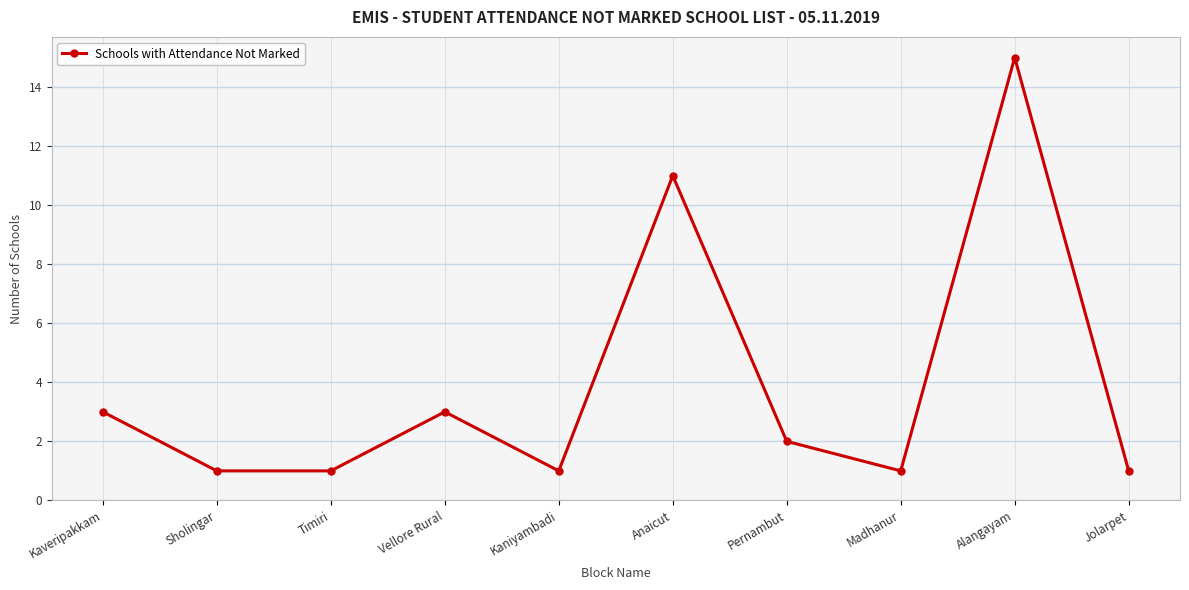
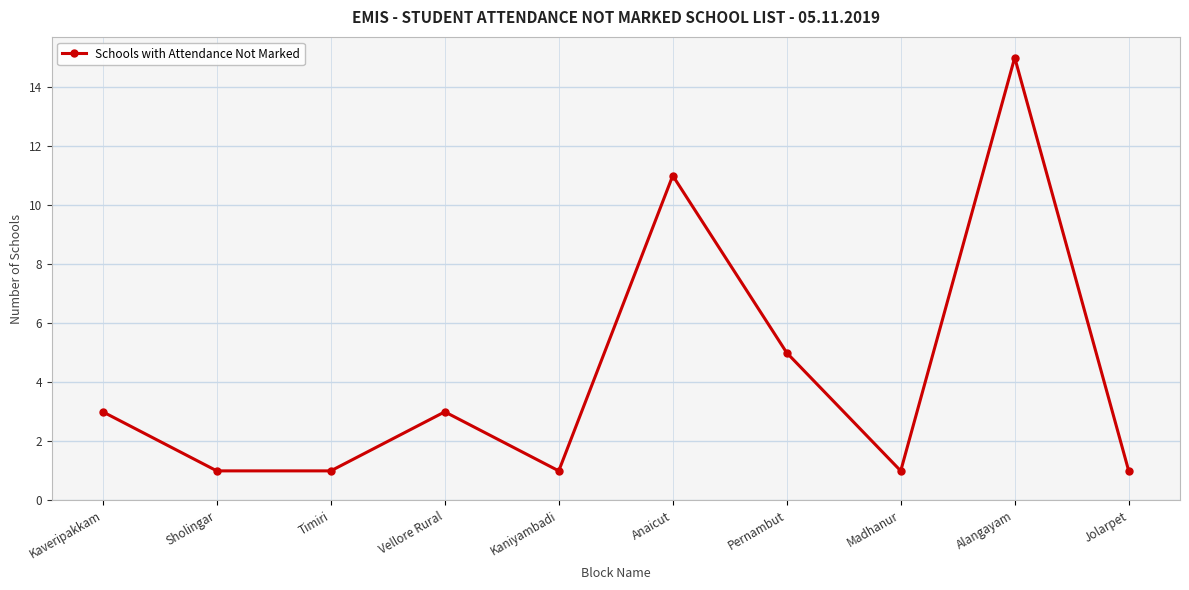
  {
    "Kaveripakkam": 3,
    "Sholingar": 1,
    "Timiri": 1,
    "Vellore Rural": 3,
    "Kaniyambadi": 1,
    "Anaicut": 11,
-   "Pernambut": 2,
+   "Pernambut": 5,
    "Madhanur": 1,
    "Alangayam": 15,
    "Jolarpet": 1
  }
